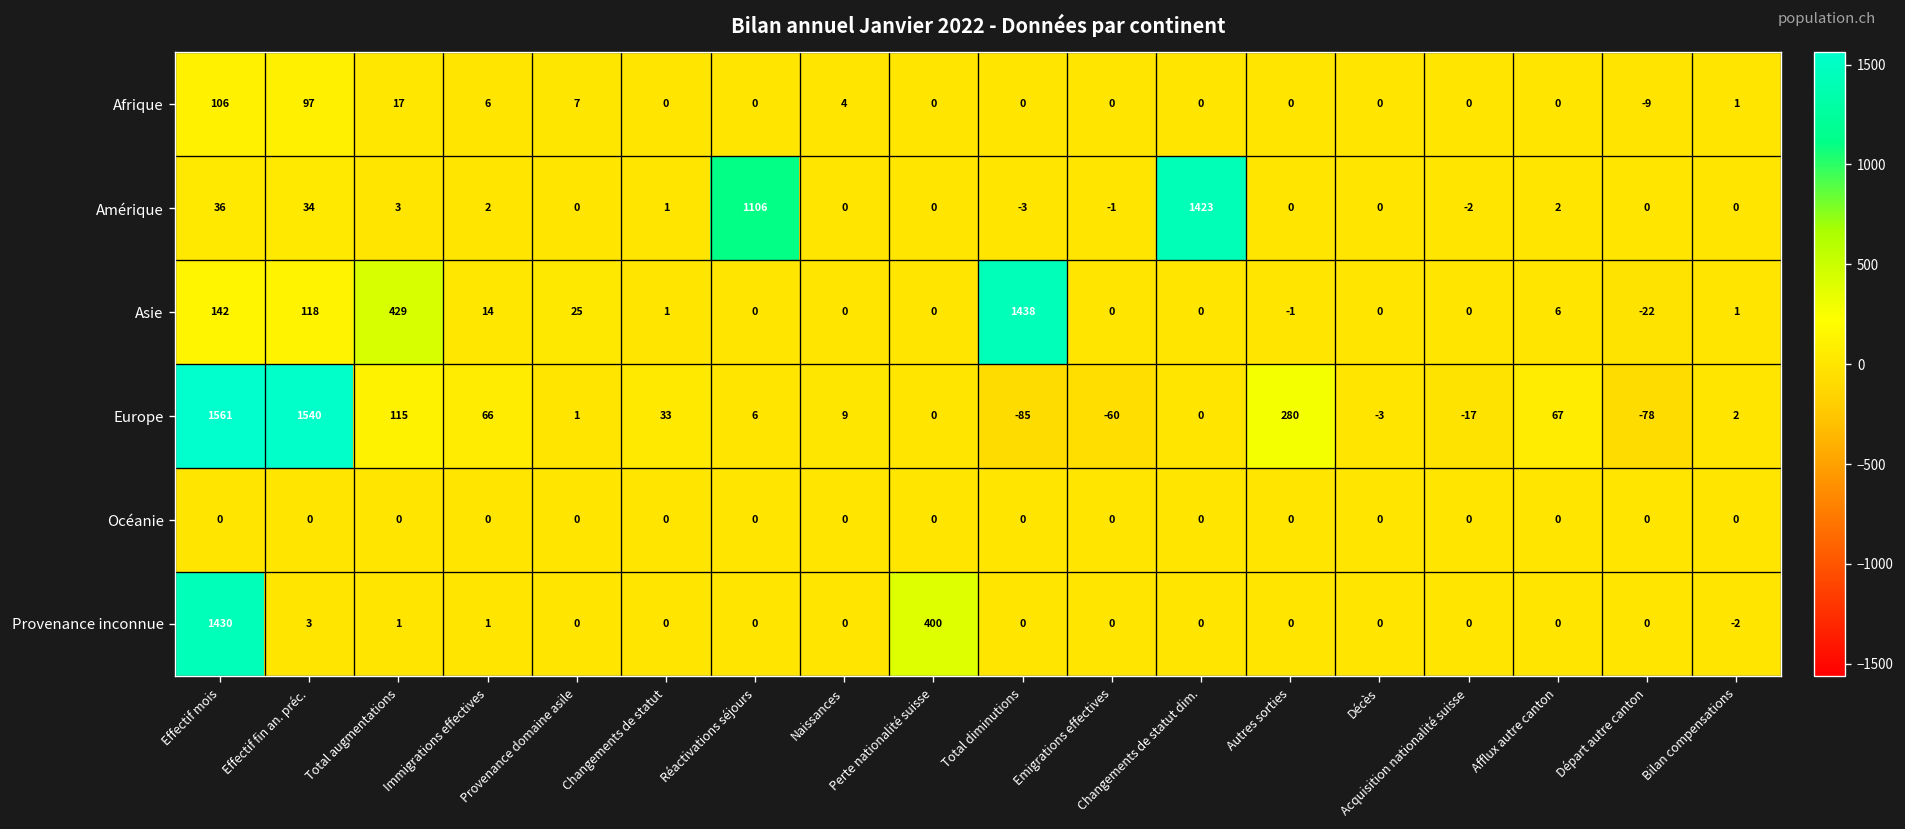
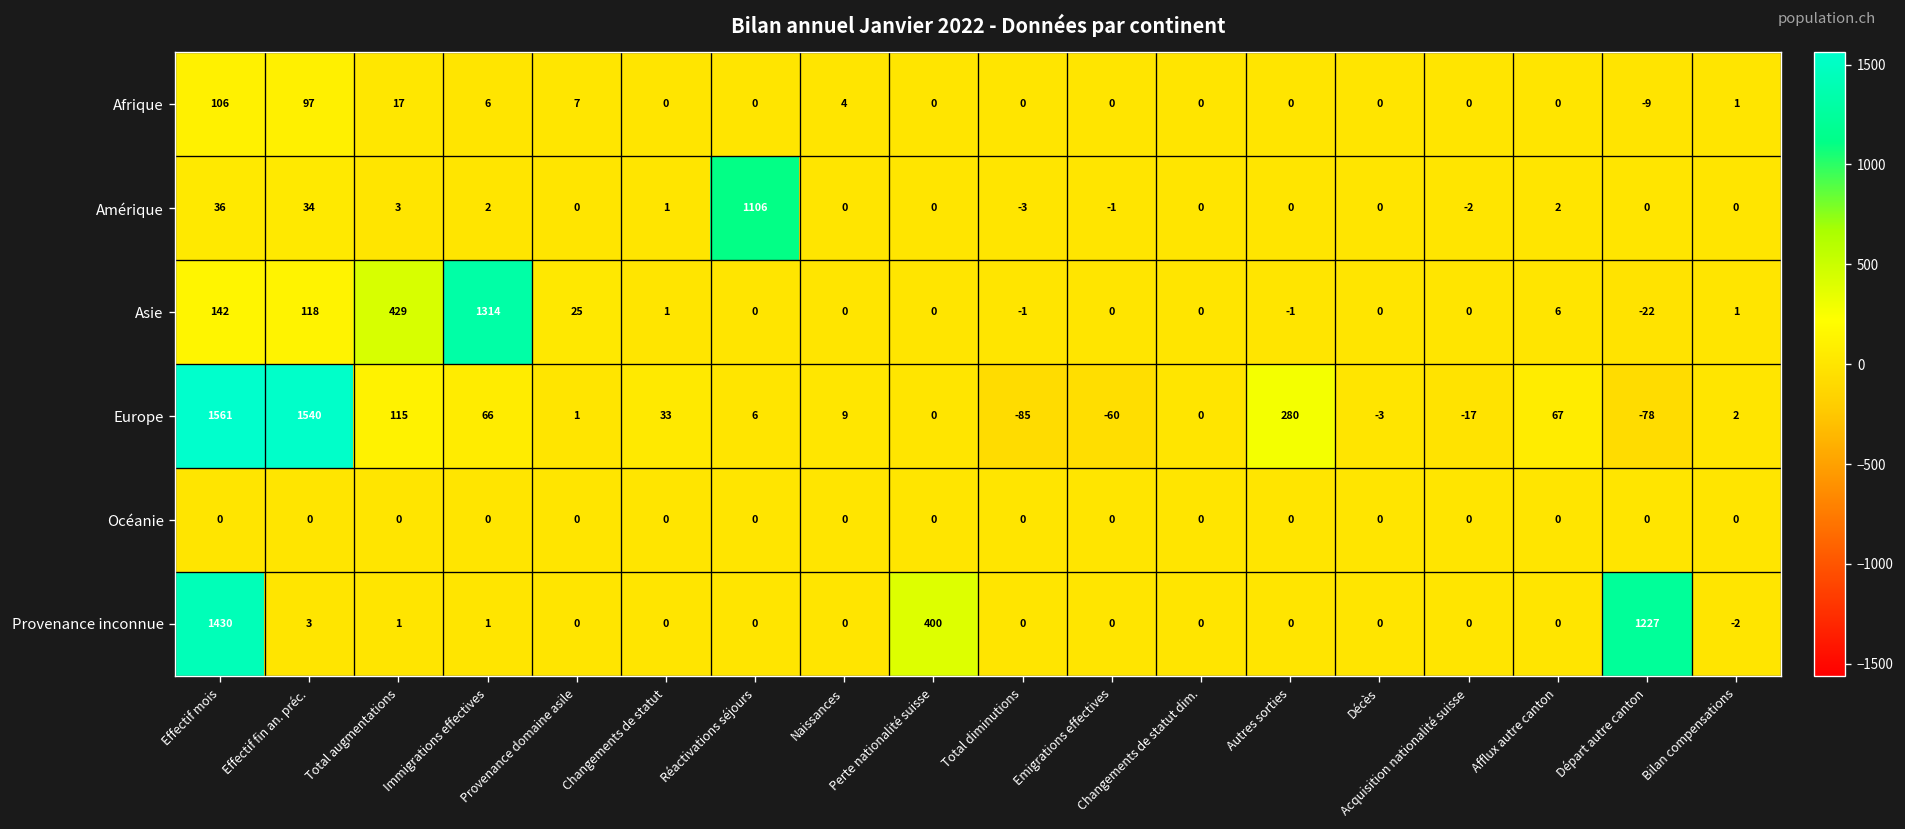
  {
    "Afrique": {
      "Effectif mois": 106,
      "Effectif fin an. préc.": 97,
      "Total augmentations": 17,
      "Immigrations effectives": 6,
      "Provenance domaine asile": 7,
      "Changements de statut": 0,
      "Réactivations séjours": 0,
      "Naissances": 4,
      "Perte nationalité suisse": 0,
      "Total diminutions": 0,
      "Emigrations effectives": 0,
      "Changements de statut dim.": 0,
      "Autres sorties": 0,
      "Décès": 0,
      "Acquisition nationalité suisse": 0,
      "Afflux autre canton": 0,
      "Départ autre canton": -9,
      "Bilan compensations": 1
    },
    "Amérique": {
      "Effectif mois": 36,
      "Effectif fin an. préc.": 34,
      "Total augmentations": 3,
      "Immigrations effectives": 2,
      "Provenance domaine asile": 0,
      "Changements de statut": 1,
      "Réactivations séjours": 1106,
      "Naissances": 0,
      "Perte nationalité suisse": 0,
      "Total diminutions": -3,
      "Emigrations effectives": -1,
-     "Changements de statut dim.": 1423,
+     "Changements de statut dim.": 0,
      "Autres sorties": 0,
      "Décès": 0,
      "Acquisition nationalité suisse": -2,
      "Afflux autre canton": 2,
      "Départ autre canton": 0,
      "Bilan compensations": 0
    },
    "Asie": {
      "Effectif mois": 142,
      "Effectif fin an. préc.": 118,
      "Total augmentations": 429,
-     "Immigrations effectives": 14,
+     "Immigrations effectives": 1314,
      "Provenance domaine asile": 25,
      "Changements de statut": 1,
      "Réactivations séjours": 0,
      "Naissances": 0,
      "Perte nationalité suisse": 0,
-     "Total diminutions": 1438,
+     "Total diminutions": -1,
      "Emigrations effectives": 0,
      "Changements de statut dim.": 0,
      "Autres sorties": -1,
      "Décès": 0,
      "Acquisition nationalité suisse": 0,
      "Afflux autre canton": 6,
      "Départ autre canton": -22,
      "Bilan compensations": 1
    },
    "Europe": {
      "Effectif mois": 1561,
      "Effectif fin an. préc.": 1540,
      "Total augmentations": 115,
      "Immigrations effectives": 66,
      "Provenance domaine asile": 1,
      "Changements de statut": 33,
      "Réactivations séjours": 6,
      "Naissances": 9,
      "Perte nationalité suisse": 0,
      "Total diminutions": -85,
      "Emigrations effectives": -60,
      "Changements de statut dim.": 0,
      "Autres sorties": 280,
      "Décès": -3,
      "Acquisition nationalité suisse": -17,
      "Afflux autre canton": 67,
      "Départ autre canton": -78,
      "Bilan compensations": 2
    },
    "Océanie": {
      "Effectif mois": 0,
      "Effectif fin an. préc.": 0,
      "Total augmentations": 0,
      "Immigrations effectives": 0,
      "Provenance domaine asile": 0,
      "Changements de statut": 0,
      "Réactivations séjours": 0,
      "Naissances": 0,
      "Perte nationalité suisse": 0,
      "Total diminutions": 0,
      "Emigrations effectives": 0,
      "Changements de statut dim.": 0,
      "Autres sorties": 0,
      "Décès": 0,
      "Acquisition nationalité suisse": 0,
      "Afflux autre canton": 0,
      "Départ autre canton": 0,
      "Bilan compensations": 0
    },
    "Provenance inconnue": {
      "Effectif mois": 1430,
      "Effectif fin an. préc.": 3,
      "Total augmentations": 1,
      "Immigrations effectives": 1,
      "Provenance domaine asile": 0,
      "Changements de statut": 0,
      "Réactivations séjours": 0,
      "Naissances": 0,
      "Perte nationalité suisse": 400,
      "Total diminutions": 0,
      "Emigrations effectives": 0,
      "Changements de statut dim.": 0,
      "Autres sorties": 0,
      "Décès": 0,
      "Acquisition nationalité suisse": 0,
      "Afflux autre canton": 0,
-     "Départ autre canton": 0,
+     "Départ autre canton": 1227,
      "Bilan compensations": -2
    }
  }
